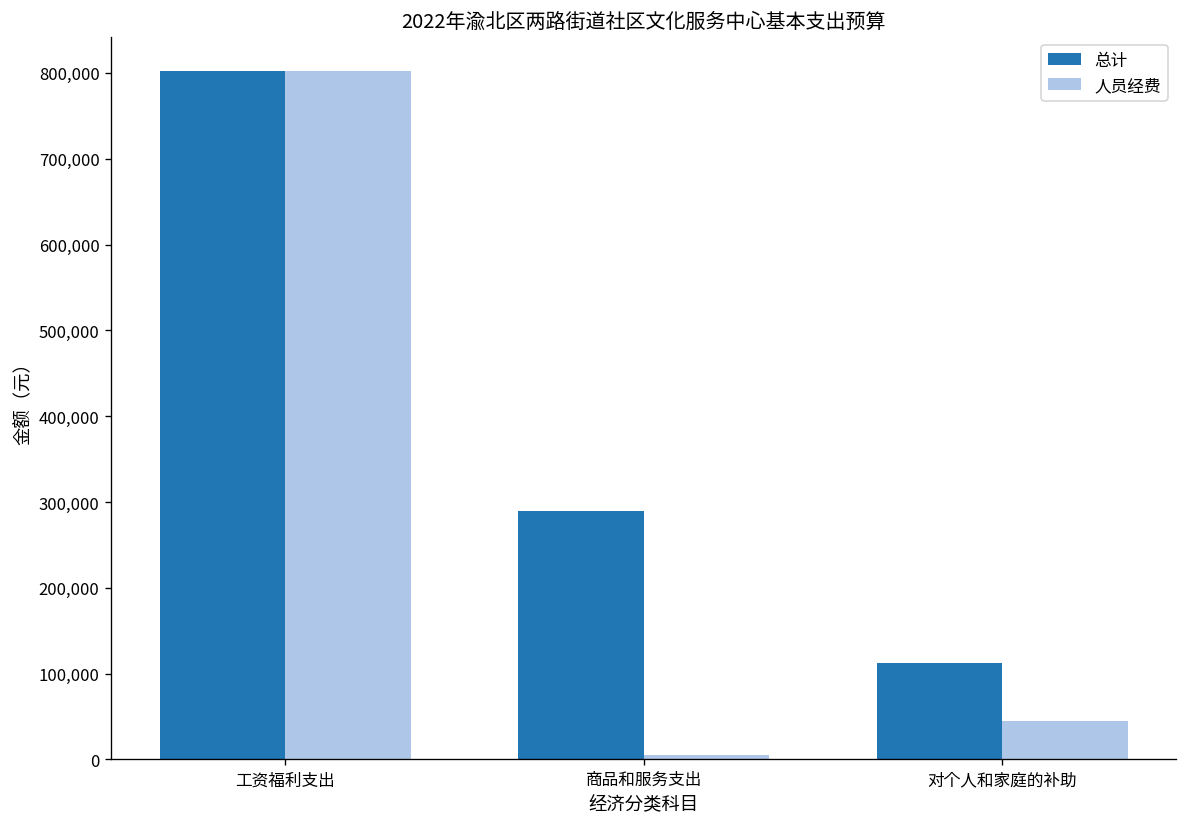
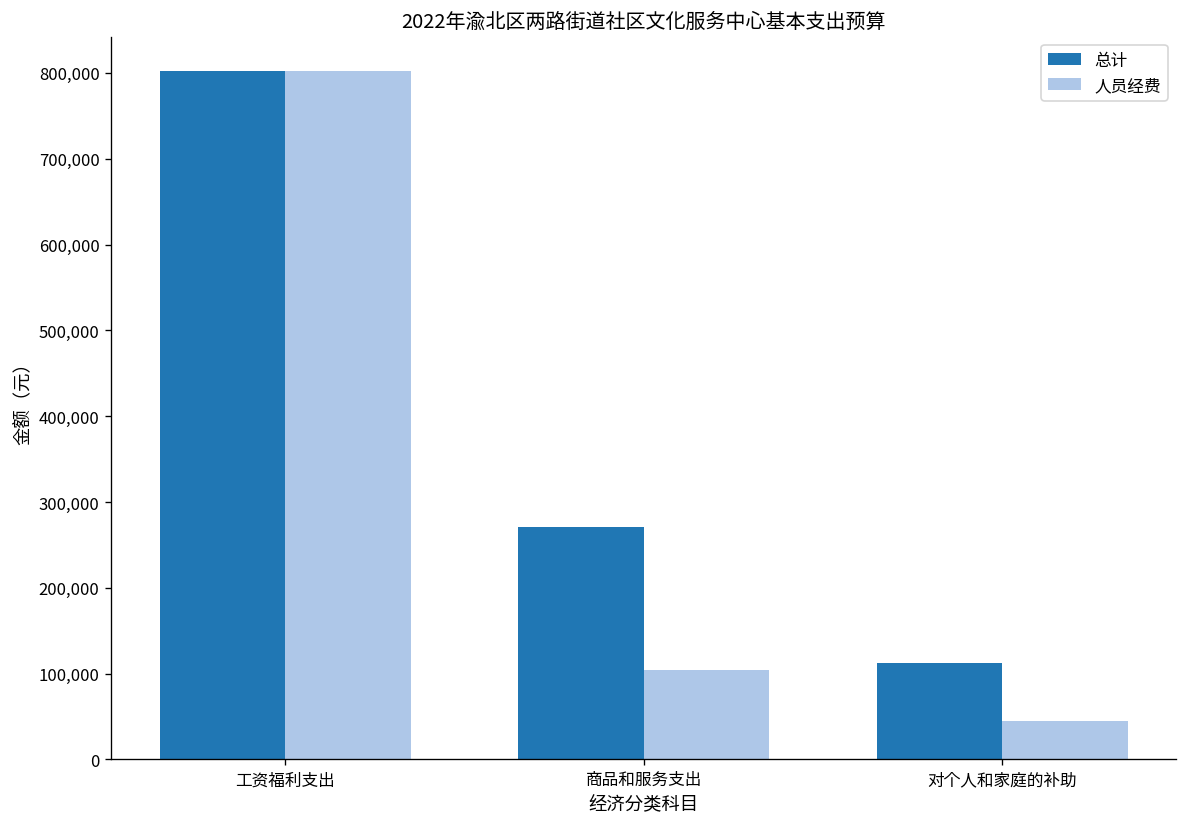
  {
    "总计": {
      "工资福利支出": "800,000",
-     "商品和服务支出": "290,000",
+     "商品和服务支出": "270,000",
      "对个人和家庭的补助": "110,000"
    },
    "人员经费": {
      "工资福利支出": "800,000",
-     "商品和服务支出": "10,000",
+     "商品和服务支出": "100,000",
      "对个人和家庭的补助": "40,000"
    }
  }
